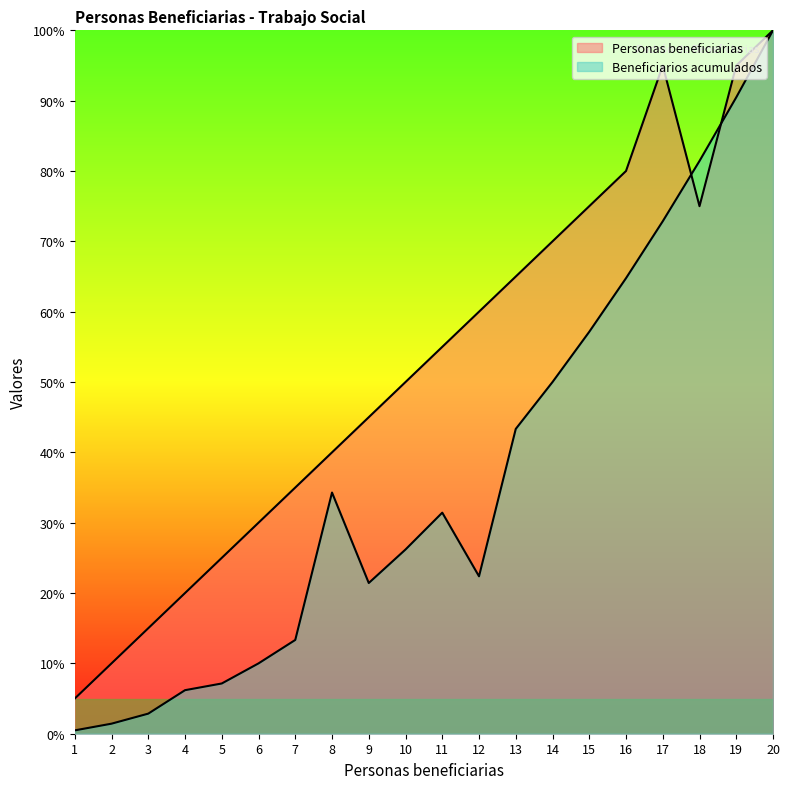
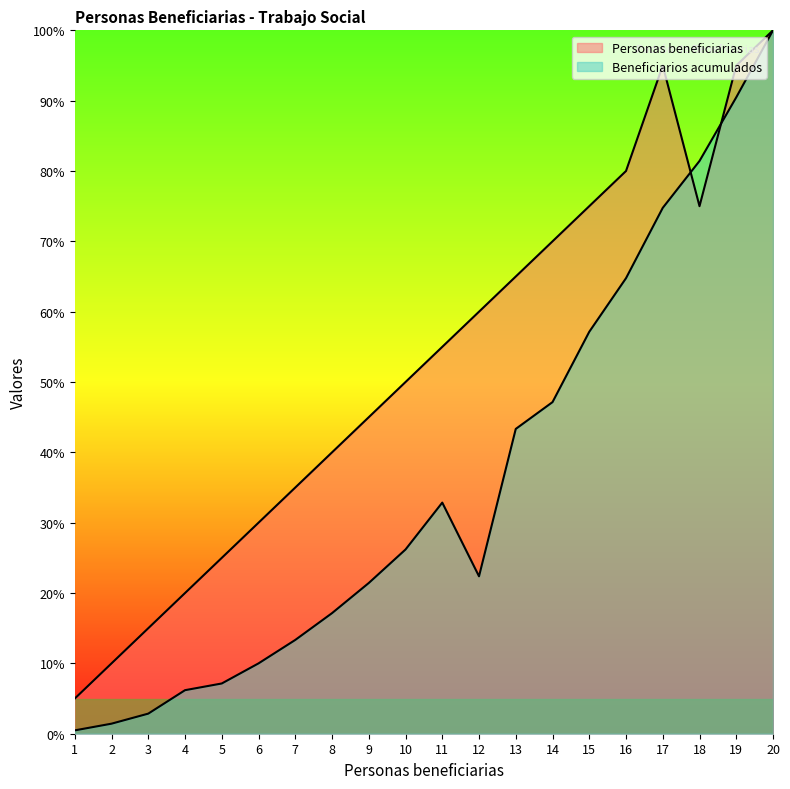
  {
    "Personas beneficiarias": {
      "2": "10%",
      "3": "15%",
      "4": "20%",
      "5": "25%",
      "6": "30%",
      "7": "35%",
      "8": "40%",
      "9": "45%",
      "10": "50%",
      "11": "55%",
      "12": "60%",
      "13": "65%",
      "14": "70%",
      "15": "75%",
      "16": "80%",
      "18": "75%"
    },
    "Beneficiarios acumulados": {
      "4": "6%",
      "5": "7%",
      "6": "10%",
      "7": "13%",
-     "8": "34%",
+     "8": "17%",
      "9": "21%",
      "10": "26%",
-     "11": "31%",
+     "11": "33%",
      "12": "22%",
      "13": "43%",
-     "14": "50%",
+     "14": "47%",
      "15": "57%",
      "16": "65%",
-     "17": "73%",
+     "17": "75%",
      "18": "81%",
      "19": "90%"
    }
  }
